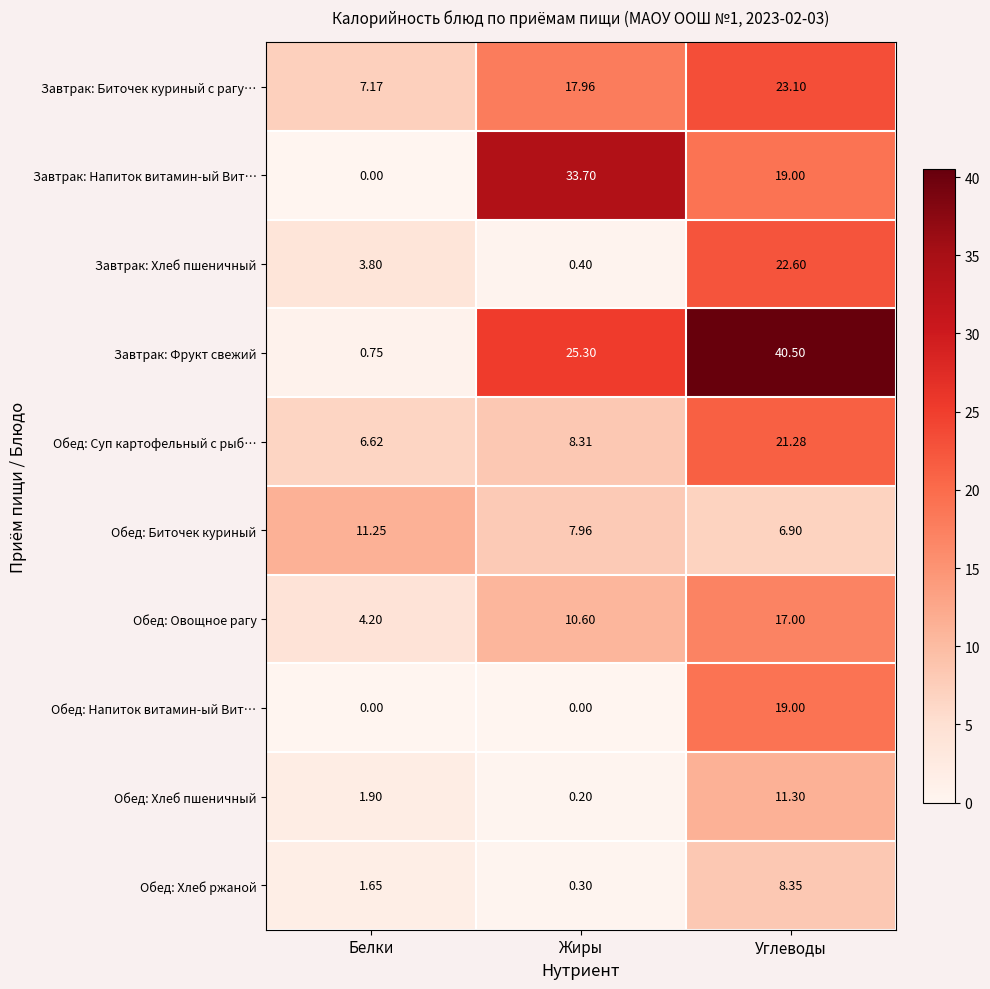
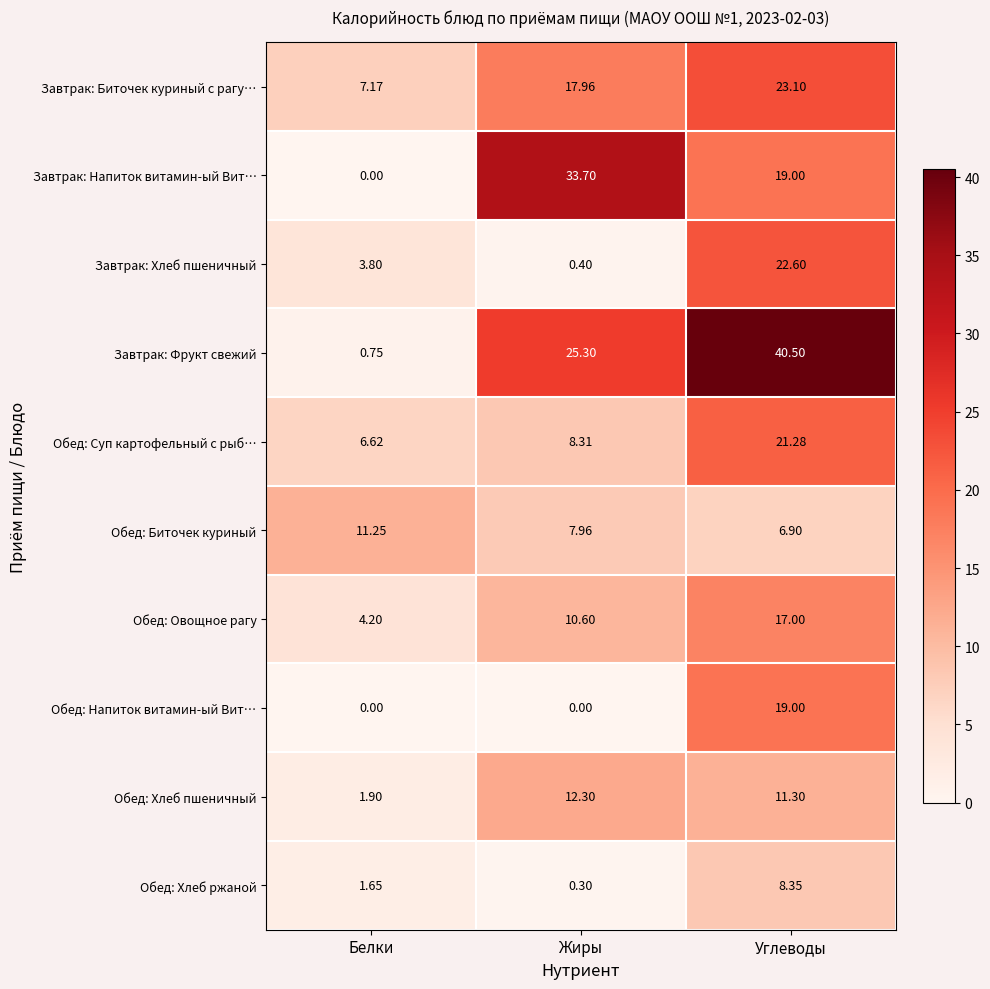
  {
    "Завтрак: Биточек куриный с рагу…": {
      "Белки": 7.17,
      "Жиры": 17.96,
      "Углеводы": 23.10
    },
    "Завтрак: Напиток витамин-ый Вит…": {
      "Белки": 0.00,
      "Жиры": 33.70,
      "Углеводы": 19.00
    },
    "Завтрак: Хлеб пшеничный": {
      "Белки": 3.80,
      "Жиры": 0.40,
      "Углеводы": 22.60
    },
    "Завтрак: Фрукт свежий": {
      "Белки": 0.75,
      "Жиры": 25.30,
      "Углеводы": 40.50
    },
    "Обед: Суп картофельный с рыб…": {
      "Белки": 6.62,
      "Жиры": 8.31,
      "Углеводы": 21.28
    },
    "Обед: Биточек куриный": {
      "Белки": 11.25,
      "Жиры": 7.96,
      "Углеводы": 6.90
    },
    "Обед: Овощное рагу": {
      "Белки": 4.20,
      "Жиры": 10.60,
      "Углеводы": 17.00
    },
    "Обед: Напиток витамин-ый Вит…": {
      "Белки": 0.00,
      "Жиры": 0.00,
      "Углеводы": 19.00
    },
    "Обед: Хлеб пшеничный": {
      "Белки": 1.90,
-     "Жиры": 0.20,
+     "Жиры": 12.30,
      "Углеводы": 11.30
    },
    "Обед: Хлеб ржаной": {
      "Белки": 1.65,
      "Жиры": 0.30,
      "Углеводы": 8.35
    }
  }
